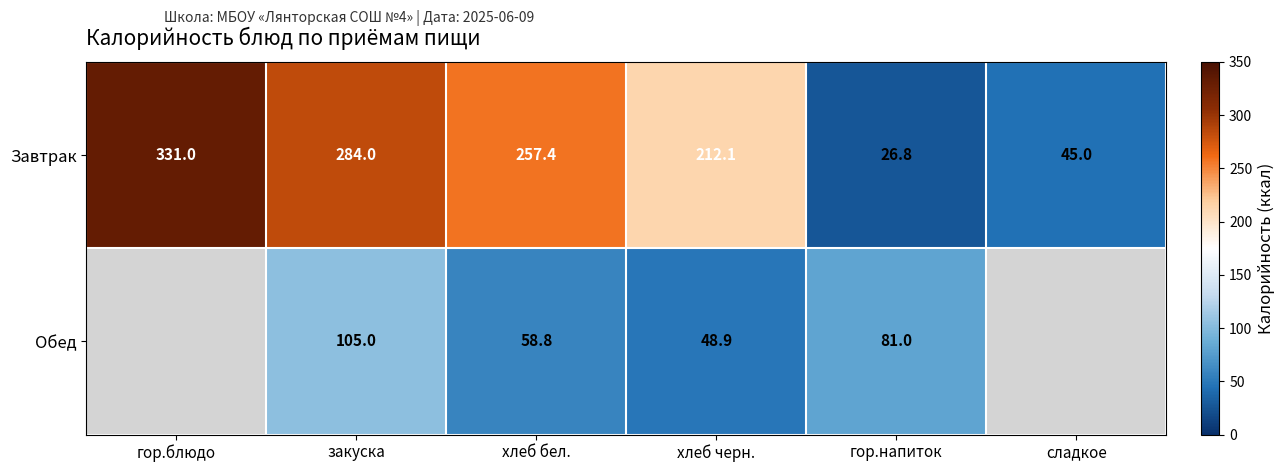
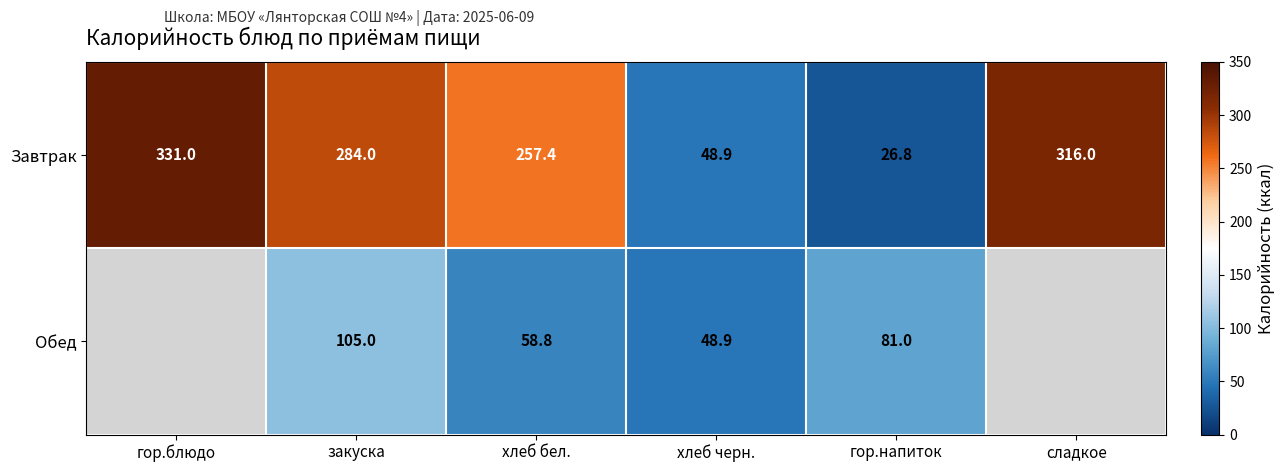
  {
    "Завтрак": {
      "гор.блюдо": 331.0,
      "закуска": 284.0,
      "хлеб бел.": 257.4,
-     "хлеб черн.": 212.1,
+     "хлеб черн.": 48.9,
      "гор.напиток": 26.8,
-     "сладкое": 45.0
+     "сладкое": 316.0
    },
    "Обед": {
      "закуска": 105.0,
      "хлеб бел.": 58.8,
      "хлеб черн.": 48.9,
      "гор.напиток": 81.0
    }
  }
